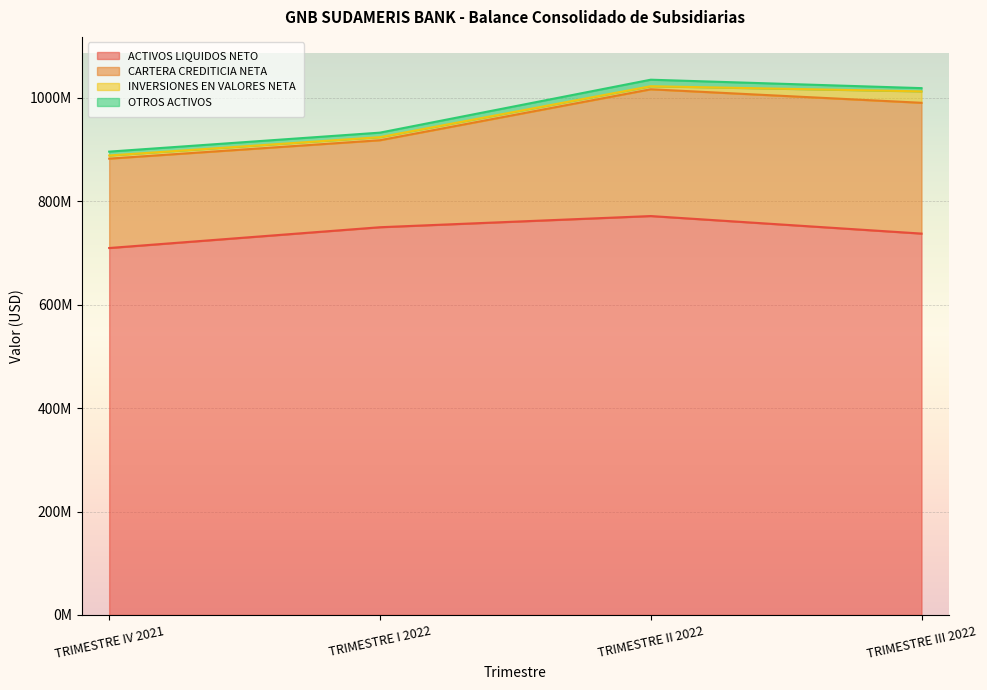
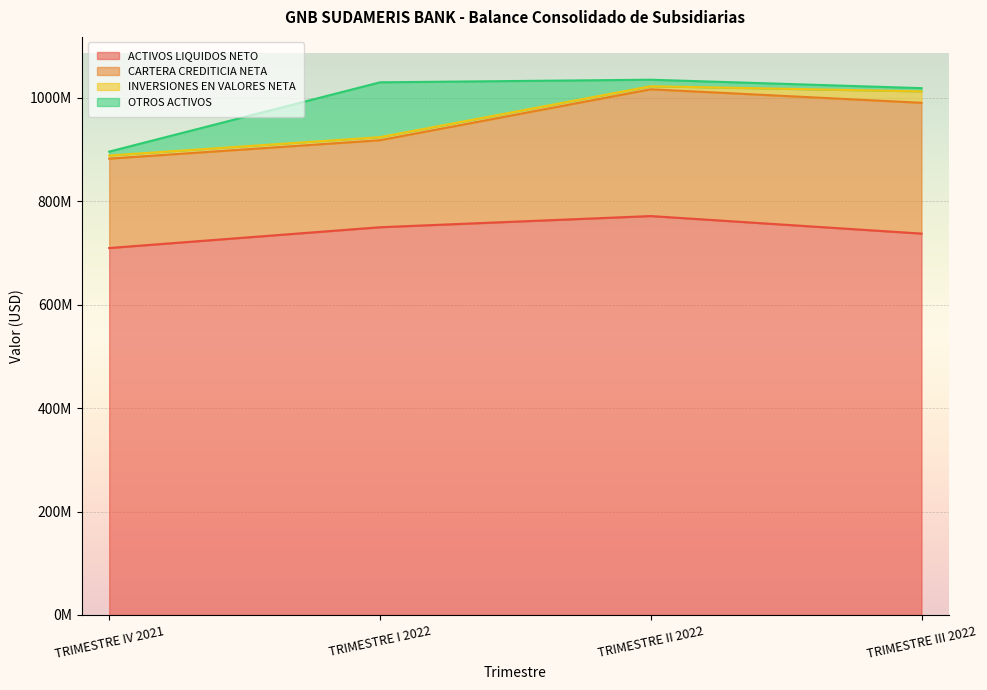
  {
    "INVERSIONES EN VALORES NETA": {
      "TRIMESTRE IV 2021": 10000000,
      "TRIMESTRE I 2022": 10000000,
      "TRIMESTRE II 2022": 10000000,
      "TRIMESTRE III 2022": 20000000
    },
    "OTROS ACTIVOS": {
      "TRIMESTRE IV 2021": 10000000,
-     "TRIMESTRE I 2022": 10000000,
+     "TRIMESTRE I 2022": 110000000,
      "TRIMESTRE II 2022": 10000000,
      "TRIMESTRE III 2022": 10000000
    }
  }
